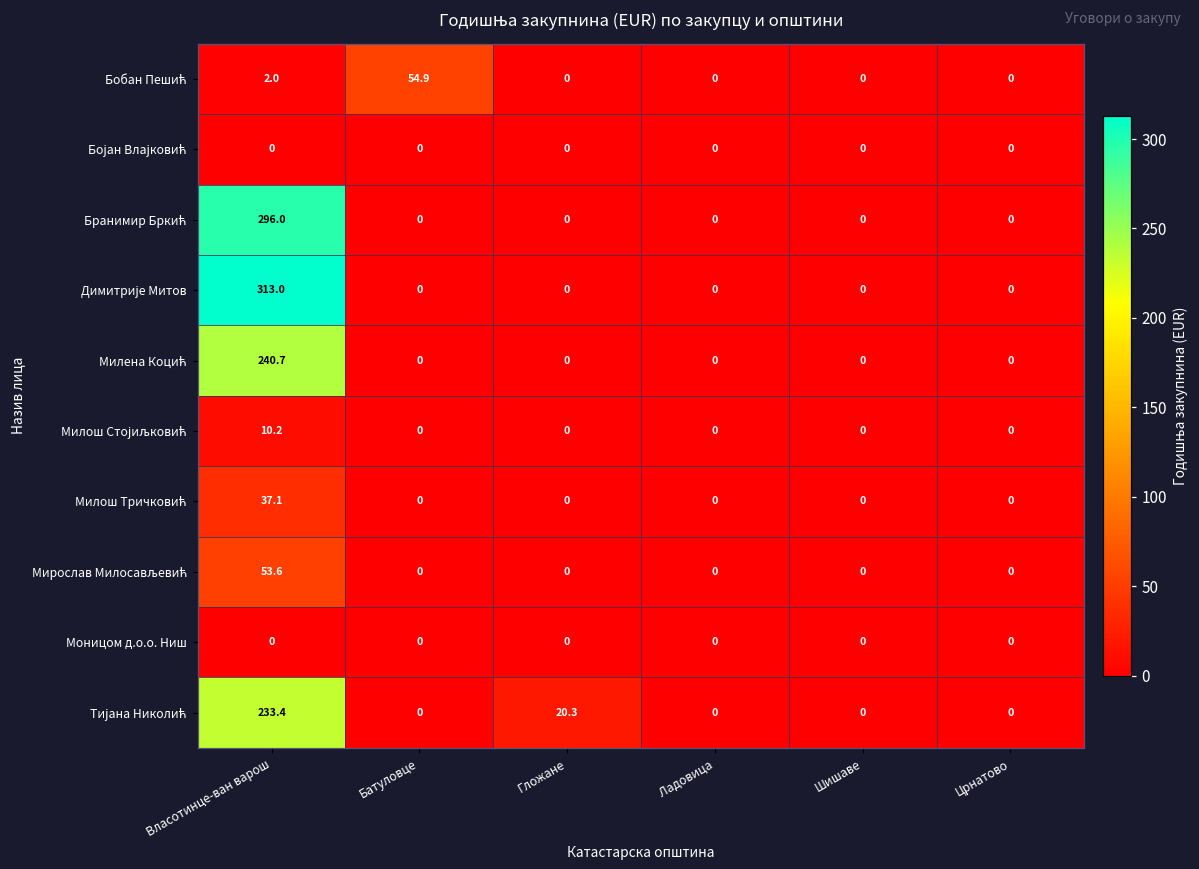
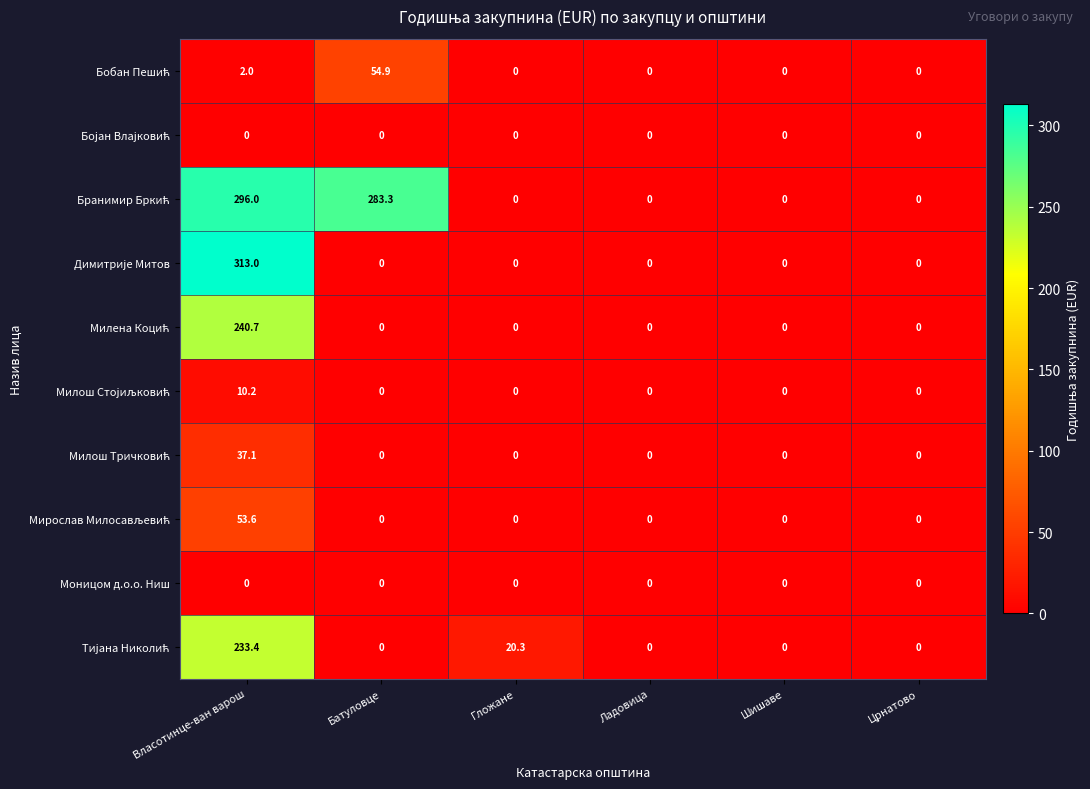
  {
    "Бобан Пешић": {
      "Власотинце-ван варош": 2.0,
      "Батуловце": 54.9,
      "Гложане": 0,
      "Ладовица": 0,
      "Шишаве": 0,
      "Црнатово": 0
    },
    "Бојан Влајковић": {
      "Власотинце-ван варош": 0,
      "Батуловце": 0,
      "Гложане": 0,
      "Ладовица": 0,
      "Шишаве": 0,
      "Црнатово": 0
    },
    "Бранимир Бркић": {
      "Власотинце-ван варош": 296.0,
-     "Батуловце": 0,
+     "Батуловце": 283.3,
      "Гложане": 0,
      "Ладовица": 0,
      "Шишаве": 0,
      "Црнатово": 0
    },
    "Димитрије Митов": {
      "Власотинце-ван варош": 313.0,
      "Батуловце": 0,
      "Гложане": 0,
      "Ладовица": 0,
      "Шишаве": 0,
      "Црнатово": 0
    },
    "Милена Коцић": {
      "Власотинце-ван варош": 240.7,
      "Батуловце": 0,
      "Гложане": 0,
      "Ладовица": 0,
      "Шишаве": 0,
      "Црнатово": 0
    },
    "Милош Стојиљковић": {
      "Власотинце-ван варош": 10.2,
      "Батуловце": 0,
      "Гложане": 0,
      "Ладовица": 0,
      "Шишаве": 0,
      "Црнатово": 0
    },
    "Милош Тричковић": {
      "Власотинце-ван варош": 37.1,
      "Батуловце": 0,
      "Гложане": 0,
      "Ладовица": 0,
      "Шишаве": 0,
      "Црнатово": 0
    },
    "Мирослав Милосављевић": {
      "Власотинце-ван варош": 53.6,
      "Батуловце": 0,
      "Гложане": 0,
      "Ладовица": 0,
      "Шишаве": 0,
      "Црнатово": 0
    },
    "Моницом д.о.о. Ниш": {
      "Власотинце-ван варош": 0,
      "Батуловце": 0,
      "Гложане": 0,
      "Ладовица": 0,
      "Шишаве": 0,
      "Црнатово": 0
    },
    "Тијана Николић": {
      "Власотинце-ван варош": 233.4,
      "Батуловце": 0,
      "Гложане": 20.3,
      "Ладовица": 0,
      "Шишаве": 0,
      "Црнатово": 0
    }
  }
